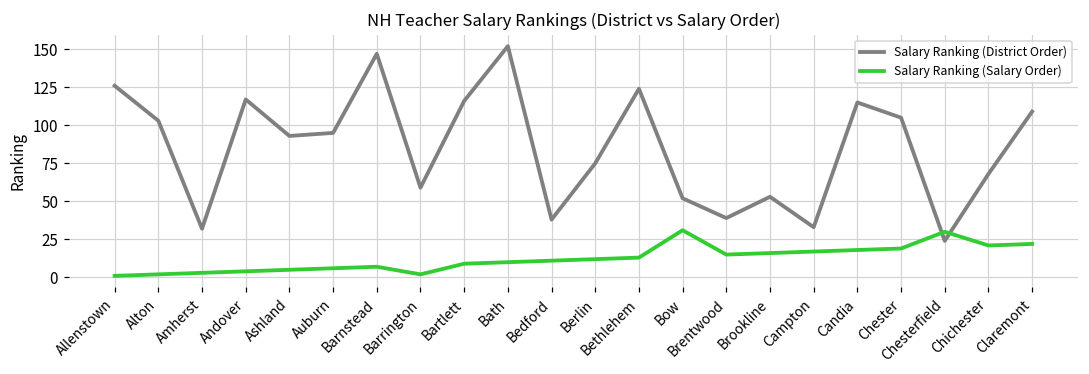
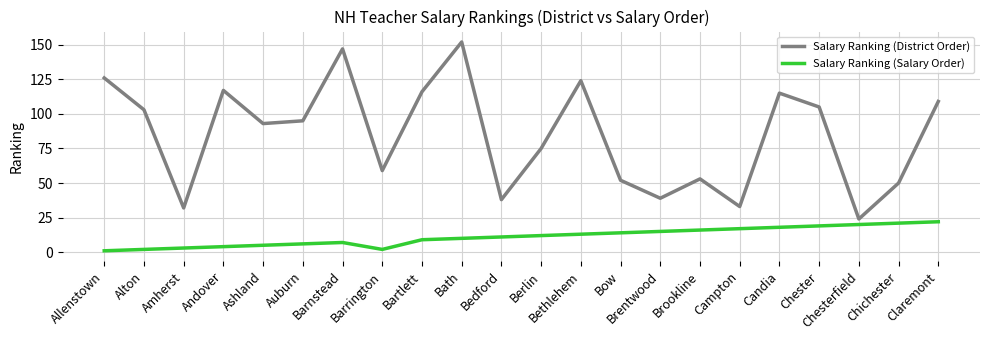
  {
    "Salary Ranking (District Order)": {
      "Allenstown": 126,
      "Alton": 103,
      "Amherst": 32,
      "Andover": 117,
      "Ashland": 93,
      "Auburn": 95,
      "Barnstead": 147,
      "Barrington": 59,
      "Bartlett": 116,
      "Bath": 152,
      "Bedford": 38,
      "Berlin": 75,
      "Bethlehem": 124,
      "Bow": 52,
      "Brentwood": 39,
      "Brookline": 53,
      "Campton": 33,
      "Candia": 115,
      "Chester": 105,
      "Chesterfield": 24,
-     "Chichester": 68,
+     "Chichester": 50,
      "Claremont": 109
    },
    "Salary Ranking (Salary Order)": {
      "Allenstown": 1,
      "Alton": 2,
      "Amherst": 3,
      "Andover": 4,
      "Ashland": 5,
      "Auburn": 6,
      "Barnstead": 7,
      "Barrington": 2,
      "Bartlett": 9,
      "Bath": 10,
      "Bedford": 11,
      "Berlin": 12,
      "Bethlehem": 13,
-     "Bow": 31,
+     "Bow": 14,
      "Brentwood": 15,
      "Brookline": 16,
      "Campton": 17,
      "Candia": 18,
      "Chester": 19,
-     "Chesterfield": 30,
+     "Chesterfield": 20,
      "Chichester": 21,
      "Claremont": 22
    }
  }
